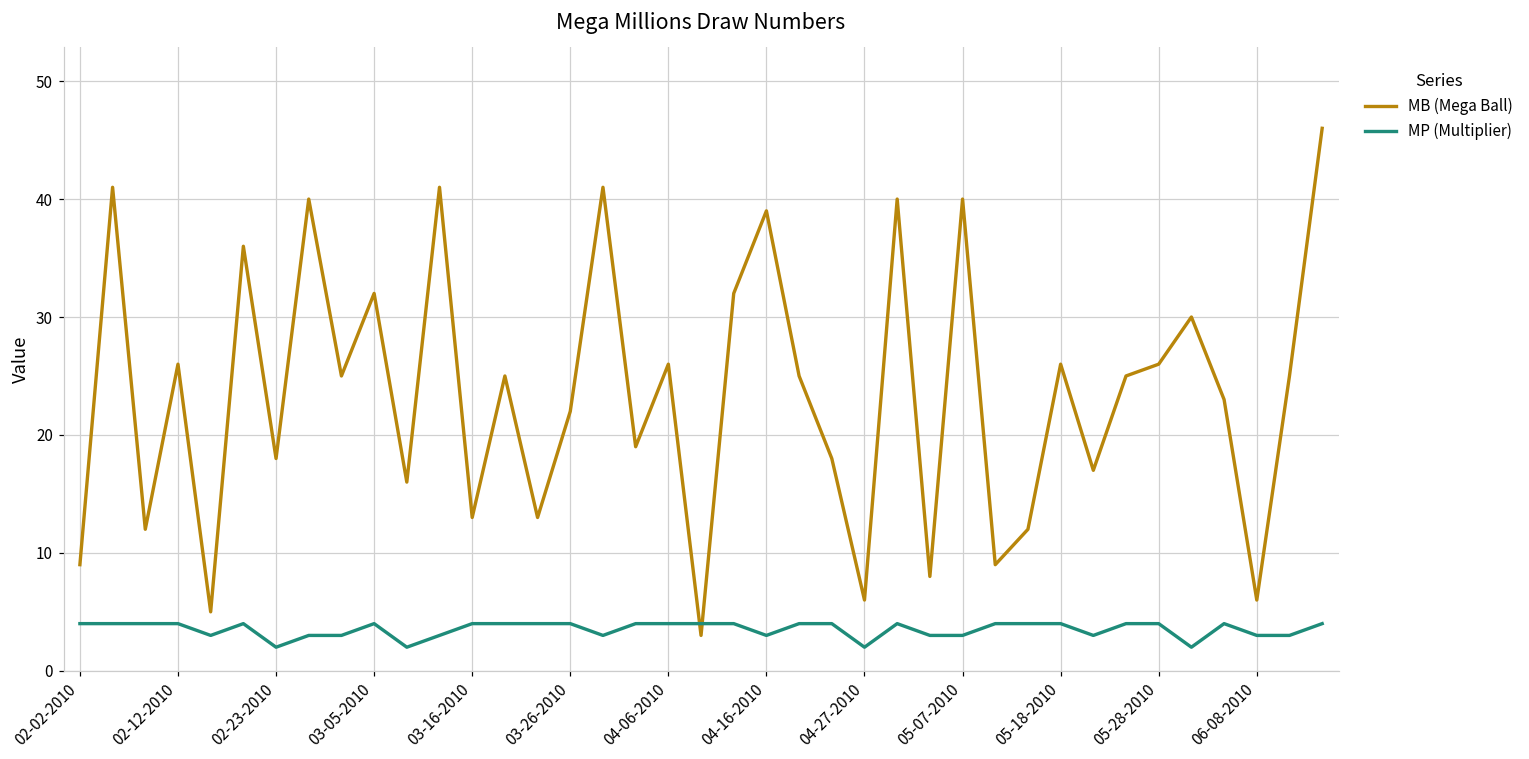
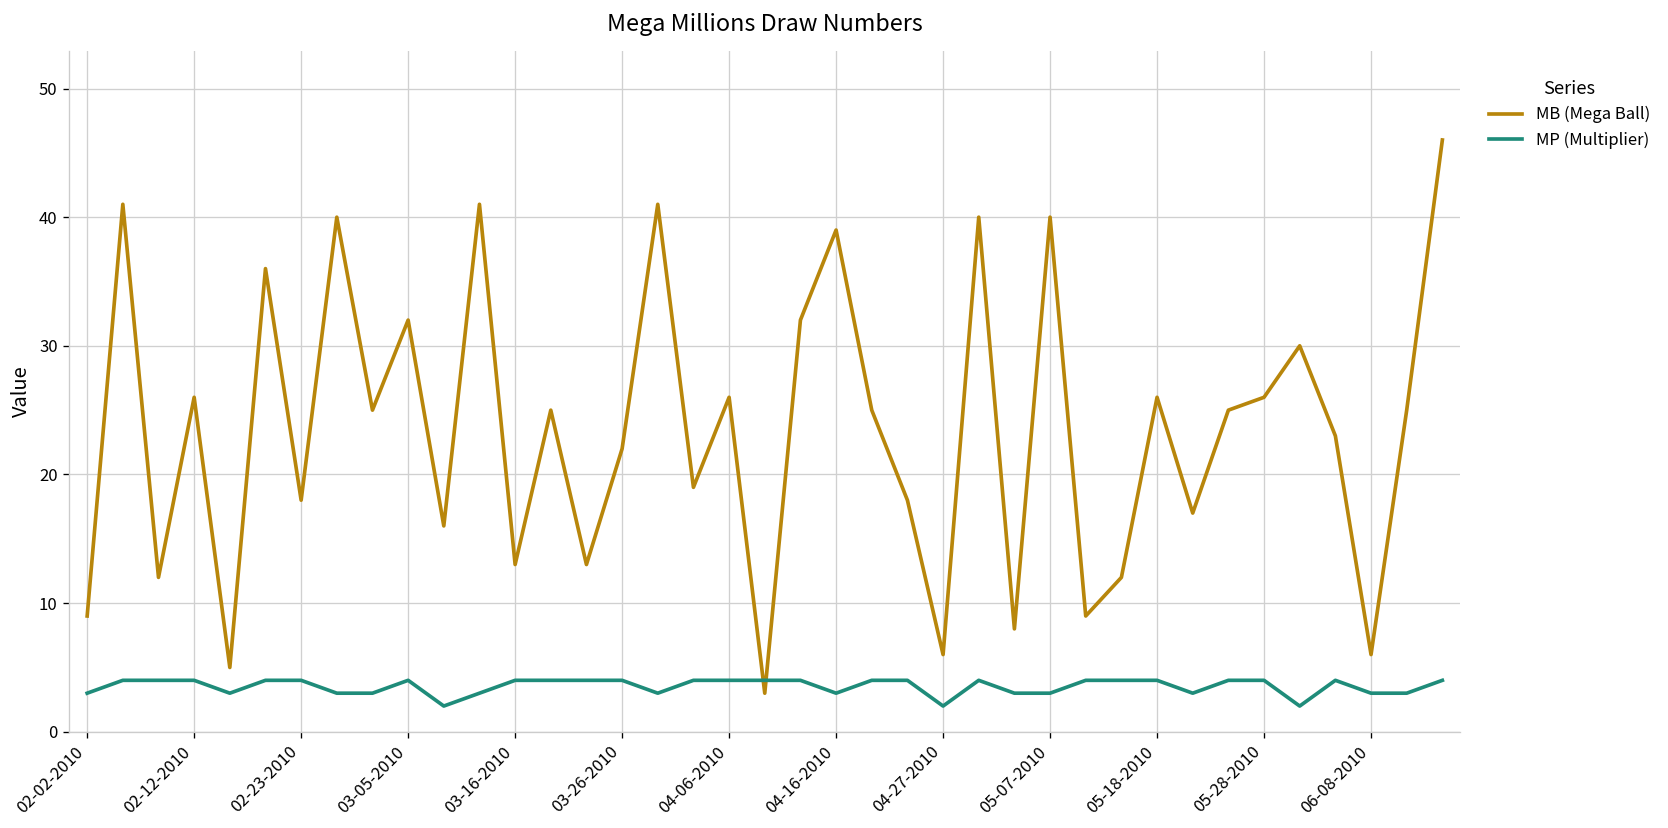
  {
    "MB (Mega Ball)": {
      "02-02-2010": 9,
      "02-12-2010": 26,
      "02-23-2010": 18,
      "03-05-2010": 32,
      "03-16-2010": 13,
      "03-26-2010": 22,
      "04-06-2010": 26,
      "04-16-2010": 39,
      "04-27-2010": 6,
      "05-07-2010": 40,
      "05-18-2010": 26,
      "05-28-2010": 26,
      "06-08-2010": 6
    },
    "MP (Multiplier)": {
-     "02-02-2010": 4,
+     "02-02-2010": 3,
      "02-12-2010": 4,
-     "02-23-2010": 2,
+     "02-23-2010": 4,
      "03-05-2010": 4,
      "03-16-2010": 4,
      "03-26-2010": 4,
      "04-06-2010": 4,
      "04-16-2010": 3,
      "04-27-2010": 2,
      "05-07-2010": 3,
      "05-18-2010": 4,
      "05-28-2010": 4,
      "06-08-2010": 3
    }
  }
